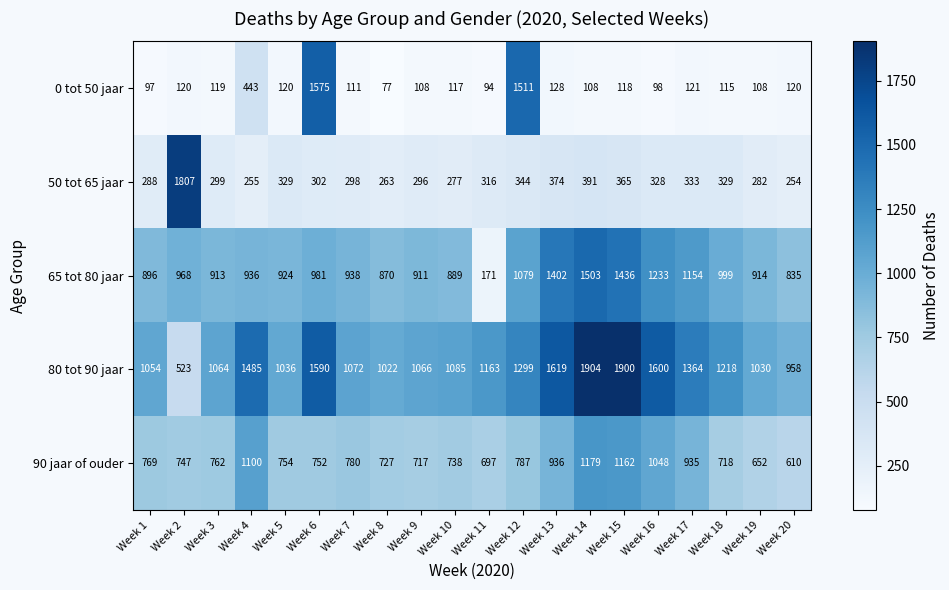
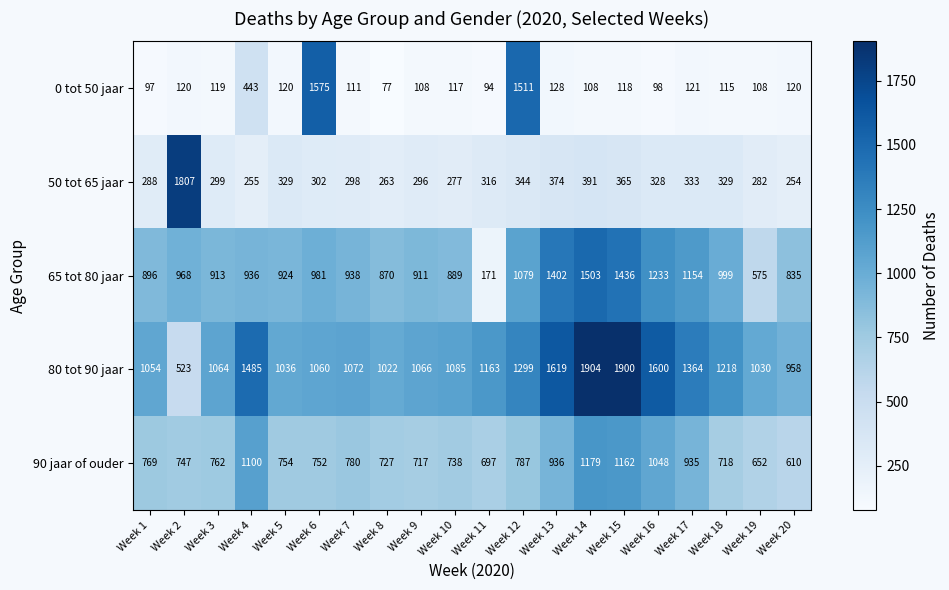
  {
    "0 tot 50 jaar": {
      "Week 1": 97,
      "Week 2": 120,
      "Week 3": 119,
      "Week 4": 443,
      "Week 5": 120,
      "Week 6": 1575,
      "Week 7": 111,
      "Week 8": 77,
      "Week 9": 108,
      "Week 10": 117,
      "Week 11": 94,
      "Week 12": 1511,
      "Week 13": 128,
      "Week 14": 108,
      "Week 15": 118,
      "Week 16": 98,
      "Week 17": 121,
      "Week 18": 115,
      "Week 19": 108,
      "Week 20": 120
    },
    "50 tot 65 jaar": {
      "Week 1": 288,
      "Week 2": 1807,
      "Week 3": 299,
      "Week 4": 255,
      "Week 5": 329,
      "Week 6": 302,
      "Week 7": 298,
      "Week 8": 263,
      "Week 9": 296,
      "Week 10": 277,
      "Week 11": 316,
      "Week 12": 344,
      "Week 13": 374,
      "Week 14": 391,
      "Week 15": 365,
      "Week 16": 328,
      "Week 17": 333,
      "Week 18": 329,
      "Week 19": 282,
      "Week 20": 254
    },
    "65 tot 80 jaar": {
      "Week 1": 896,
      "Week 2": 968,
      "Week 3": 913,
      "Week 4": 936,
      "Week 5": 924,
      "Week 6": 981,
      "Week 7": 938,
      "Week 8": 870,
      "Week 9": 911,
      "Week 10": 889,
      "Week 11": 171,
      "Week 12": 1079,
      "Week 13": 1402,
      "Week 14": 1503,
      "Week 15": 1436,
      "Week 16": 1233,
      "Week 17": 1154,
      "Week 18": 999,
-     "Week 19": 914,
+     "Week 19": 575,
      "Week 20": 835
    },
    "80 tot 90 jaar": {
      "Week 1": 1054,
      "Week 2": 523,
      "Week 3": 1064,
      "Week 4": 1485,
      "Week 5": 1036,
-     "Week 6": 1590,
+     "Week 6": 1060,
      "Week 7": 1072,
      "Week 8": 1022,
      "Week 9": 1066,
      "Week 10": 1085,
      "Week 11": 1163,
      "Week 12": 1299,
      "Week 13": 1619,
      "Week 14": 1904,
      "Week 15": 1900,
      "Week 16": 1600,
      "Week 17": 1364,
      "Week 18": 1218,
      "Week 19": 1030,
      "Week 20": 958
    },
    "90 jaar of ouder": {
      "Week 1": 769,
      "Week 2": 747,
      "Week 3": 762,
      "Week 4": 1100,
      "Week 5": 754,
      "Week 6": 752,
      "Week 7": 780,
      "Week 8": 727,
      "Week 9": 717,
      "Week 10": 738,
      "Week 11": 697,
      "Week 12": 787,
      "Week 13": 936,
      "Week 14": 1179,
      "Week 15": 1162,
      "Week 16": 1048,
      "Week 17": 935,
      "Week 18": 718,
      "Week 19": 652,
      "Week 20": 610
    }
  }
